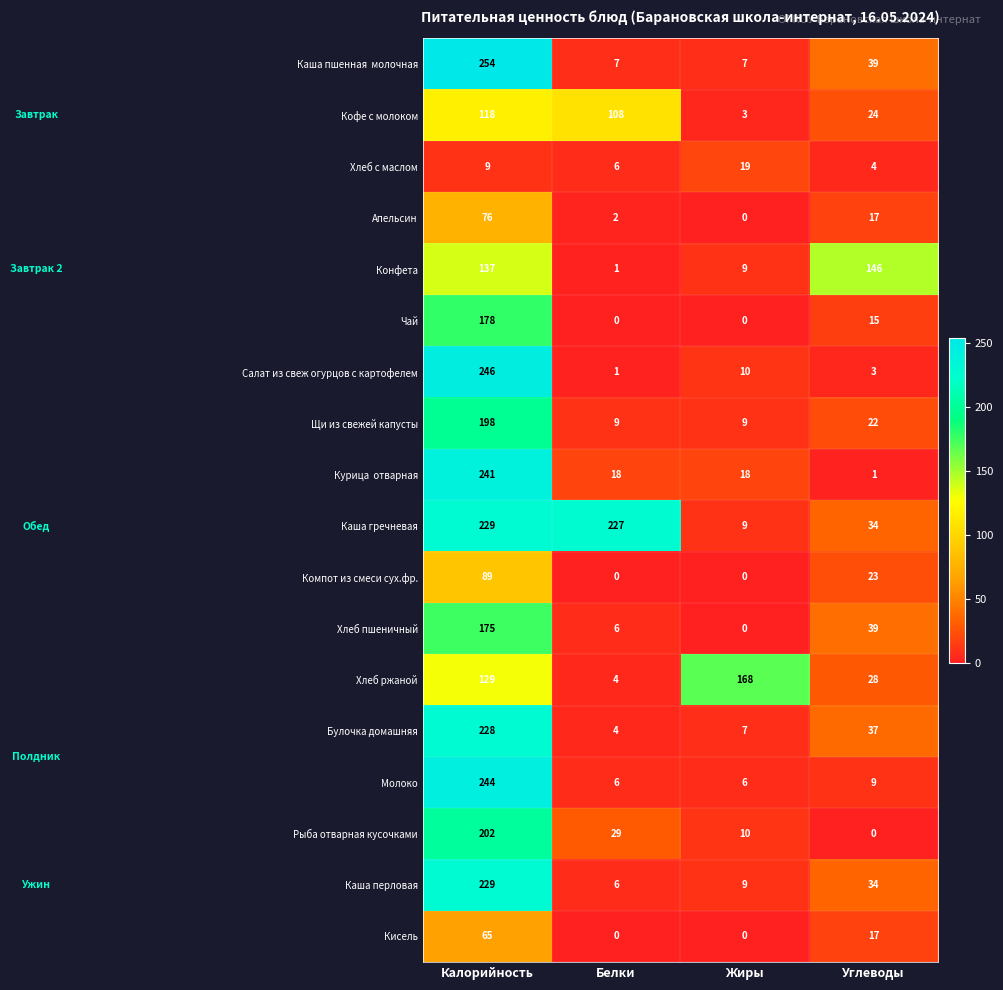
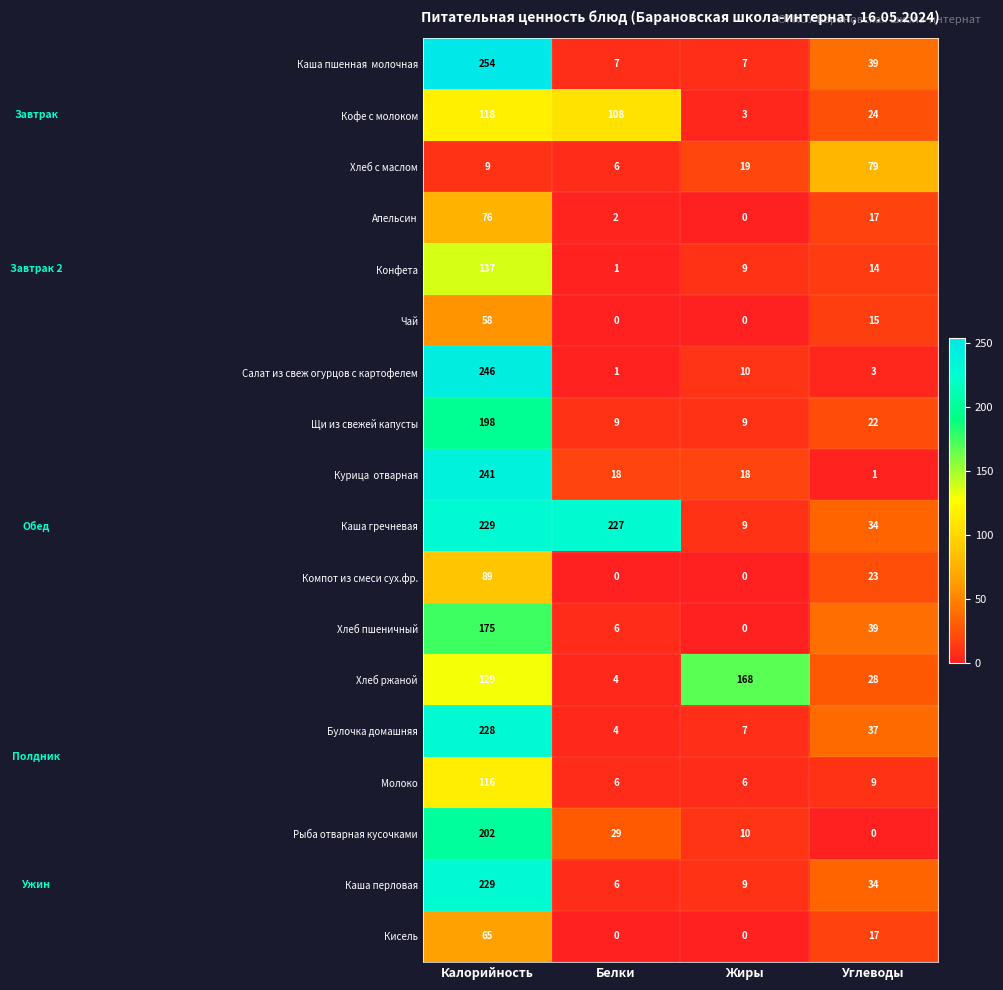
  {
    "Каша пшенная молочная": {
      "Калорийность": 254,
      "Белки": 7,
      "Жиры": 7,
      "Углеводы": 39
    },
    "Кофе с молоком": {
      "Калорийность": 118,
      "Белки": 108,
      "Жиры": 3,
      "Углеводы": 24
    },
    "Хлеб с маслом": {
      "Калорийность": 9,
      "Белки": 6,
      "Жиры": 19,
-     "Углеводы": 4
+     "Углеводы": 79
    },
    "Апельсин": {
      "Калорийность": 76,
      "Белки": 2,
      "Жиры": 0,
      "Углеводы": 17
    },
    "Конфета": {
      "Калорийность": 137,
      "Белки": 1,
      "Жиры": 9,
-     "Углеводы": 146
+     "Углеводы": 14
    },
    "Чай": {
-     "Калорийность": 178,
+     "Калорийность": 58,
      "Белки": 0,
      "Жиры": 0,
      "Углеводы": 15
    },
    "Салат из свеж огурцов с картофелем": {
      "Калорийность": 246,
      "Белки": 1,
      "Жиры": 10,
      "Углеводы": 3
    },
    "Щи из свежей капусты": {
      "Калорийность": 198,
      "Белки": 9,
      "Жиры": 9,
      "Углеводы": 22
    },
    "Курица отварная": {
      "Калорийность": 241,
      "Белки": 18,
      "Жиры": 18,
      "Углеводы": 1
    },
    "Каша гречневая": {
      "Калорийность": 229,
      "Белки": 227,
      "Жиры": 9,
      "Углеводы": 34
    },
    "Компот из смеси сух.фр.": {
      "Калорийность": 89,
      "Белки": 0,
      "Жиры": 0,
      "Углеводы": 23
    },
    "Хлеб пшеничный": {
      "Калорийность": 175,
      "Белки": 6,
      "Жиры": 0,
      "Углеводы": 39
    },
    "Хлеб ржаной": {
      "Калорийность": 129,
      "Белки": 4,
      "Жиры": 168,
      "Углеводы": 28
    },
    "Булочка домашняя": {
      "Калорийность": 228,
      "Белки": 4,
      "Жиры": 7,
      "Углеводы": 37
    },
    "Молоко": {
-     "Калорийность": 244,
+     "Калорийность": 116,
      "Белки": 6,
      "Жиры": 6,
      "Углеводы": 9
    },
    "Рыба отварная кусочками": {
      "Калорийность": 202,
      "Белки": 29,
      "Жиры": 10,
      "Углеводы": 0
    },
    "Каша перловая": {
      "Калорийность": 229,
      "Белки": 6,
      "Жиры": 9,
      "Углеводы": 34
    },
    "Кисель": {
      "Калорийность": 65,
      "Белки": 0,
      "Жиры": 0,
      "Углеводы": 17
    }
  }
